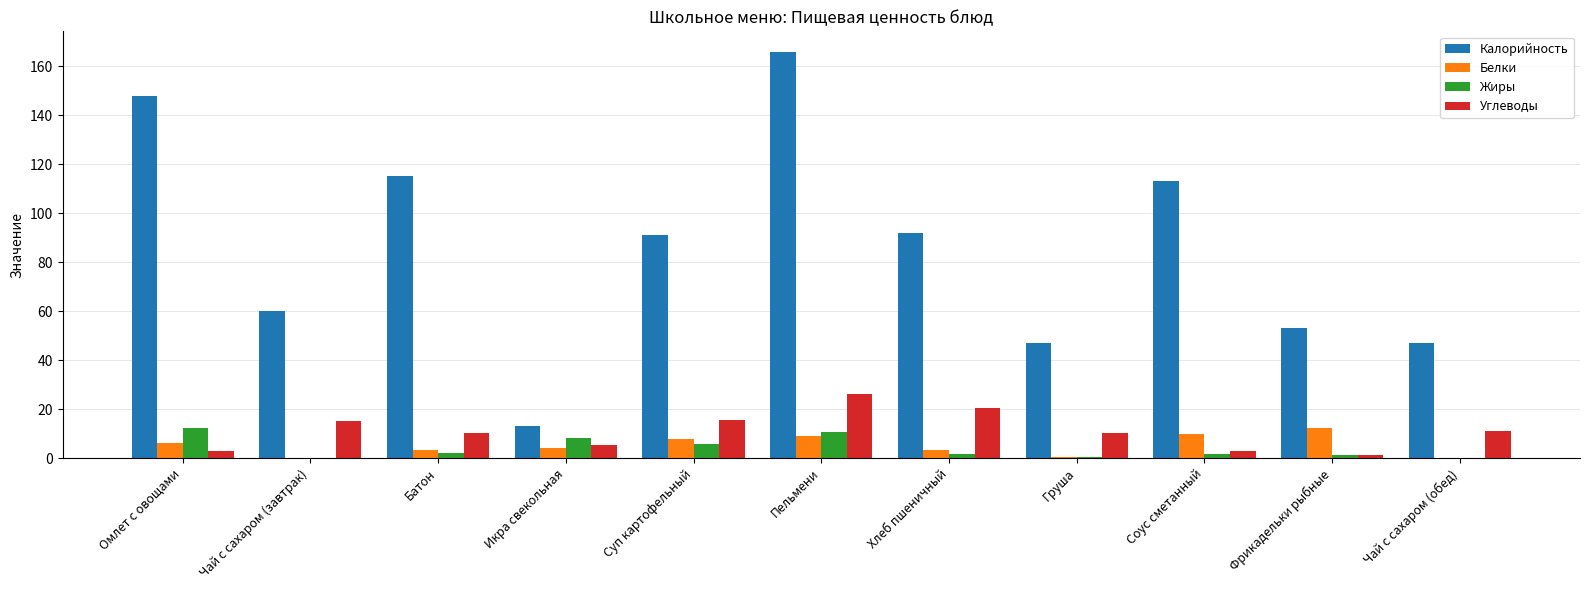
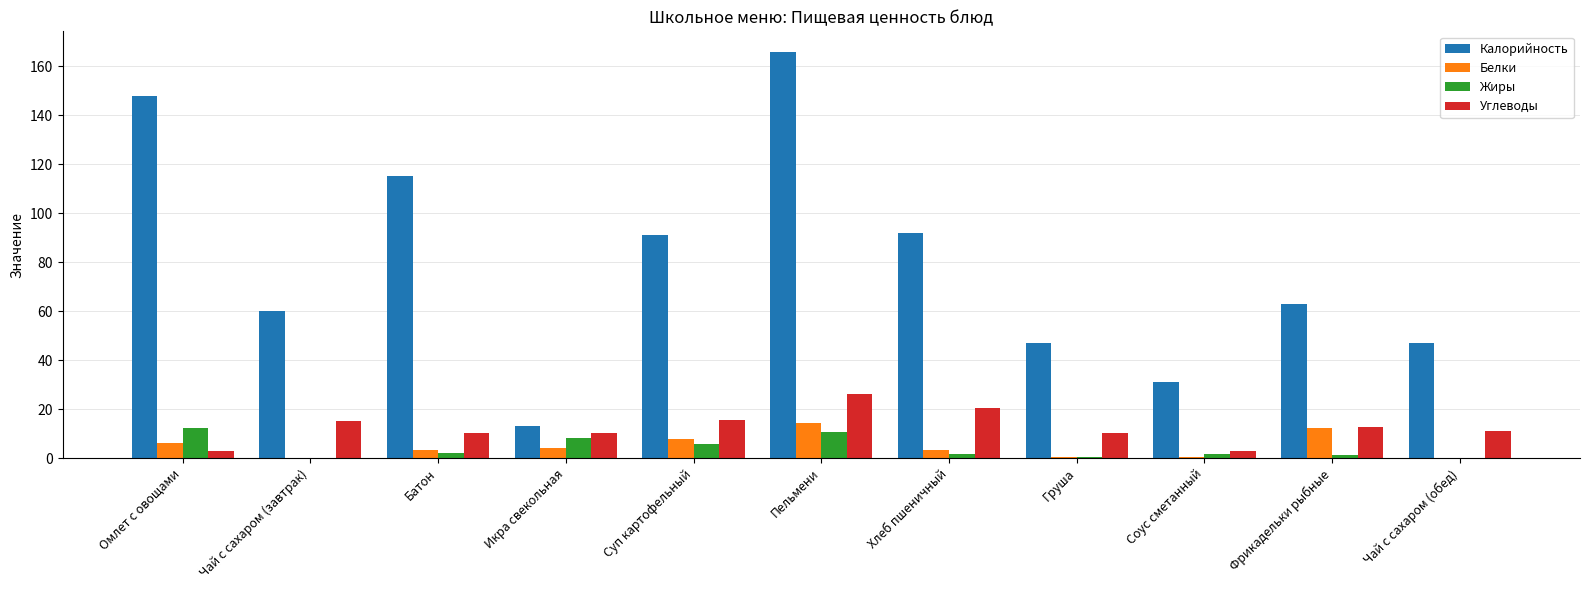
  {
    "Калорийность": {
      "Омлет с овощами": 148,
      "Чай с сахаром (завтрак)": 60,
      "Батон": 115,
      "Икра свекольная": 13,
      "Суп картофельный": 91,
      "Пельмени": 166,
      "Хлеб пшеничный": 92,
      "Груша": 47,
-     "Соус сметанный": 113,
-     "Фрикадельки рыбные": 53,
+     "Соус сметанный": 31,
+     "Фрикадельки рыбные": 63,
      "Чай с сахаром (обед)": 47
    },
    "Белки": {
      "Омлет с овощами": 6,
      "Чай с сахаром (завтрак)": 0,
      "Батон": 3,
      "Икра свекольная": 4,
      "Суп картофельный": 8,
-     "Пельмени": 9,
+     "Пельмени": 14,
      "Хлеб пшеничный": 3,
-     "Соус сметанный": 10,
+     "Соус сметанный": 1,
      "Фрикадельки рыбные": 12
    },
    "Жиры": {
      "Омлет с овощами": 12,
      "Батон": 2,
      "Икра свекольная": 8,
      "Суп картофельный": 6,
      "Пельмени": 11,
      "Хлеб пшеничный": 2,
      "Соус сметанный": 2,
      "Фрикадельки рыбные": 1
    },
    "Углеводы": {
      "Омлет с овощами": 3,
      "Чай с сахаром (завтрак)": 15,
      "Батон": 10,
-     "Икра свекольная": 5,
+     "Икра свекольная": 10,
      "Суп картофельный": 16,
      "Пельмени": 26,
      "Хлеб пшеничный": 20,
      "Груша": 10,
      "Соус сметанный": 3,
-     "Фрикадельки рыбные": 1,
+     "Фрикадельки рыбные": 13,
      "Чай с сахаром (обед)": 11
    }
  }
